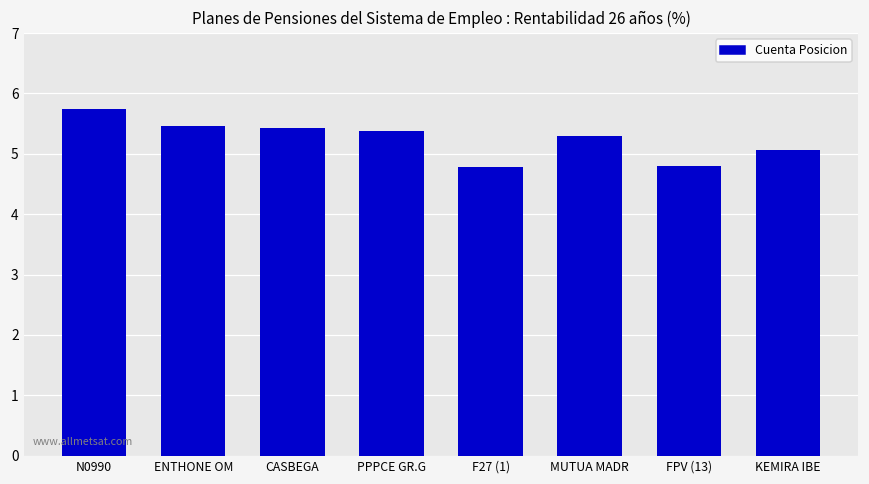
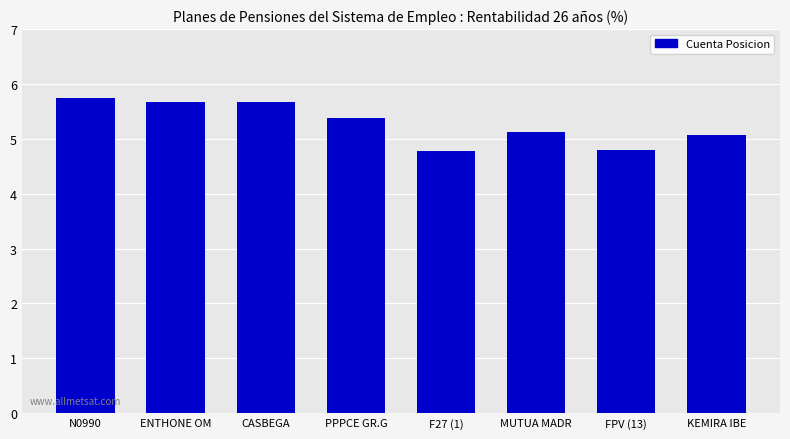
  {
    "N0990": 5.8,
-   "ENTHONE OM": 5.5,
-   "CASBEGA": 5.4,
+   "ENTHONE OM": 5.7,
+   "CASBEGA": 5.7,
    "PPPCE GR.G": 5.4,
    "F27 (1)": 4.8,
-   "MUTUA MADR": 5.3,
+   "MUTUA MADR": 5.1,
    "FPV (13)": 4.8,
    "KEMIRA IBE": 5.1
  }
